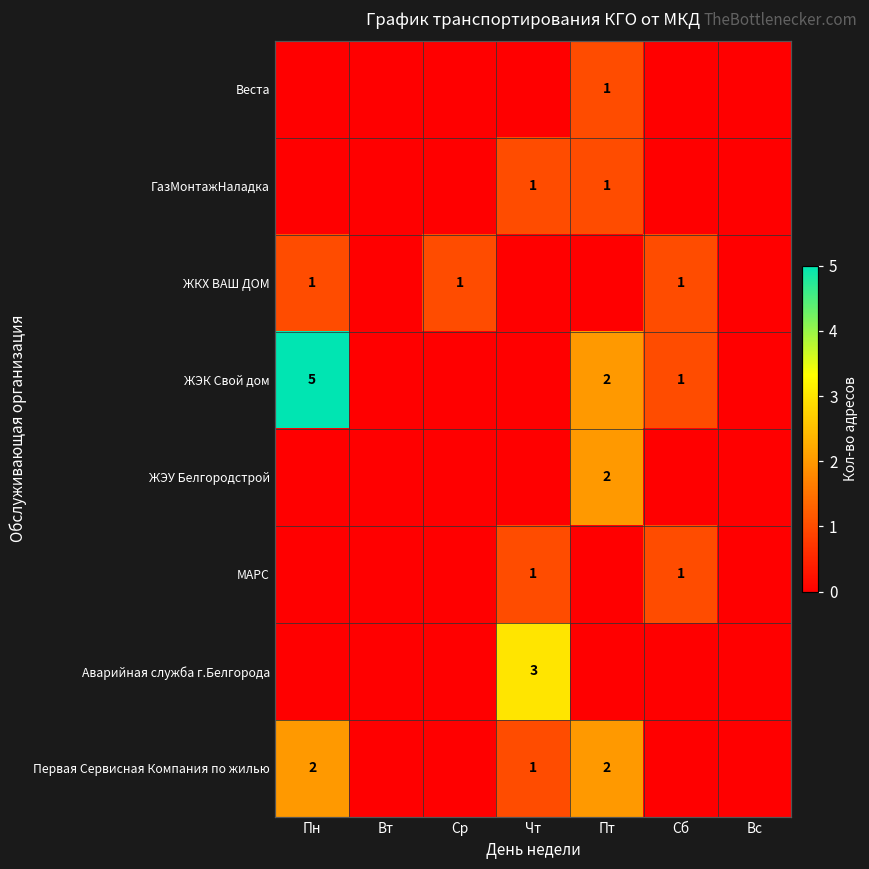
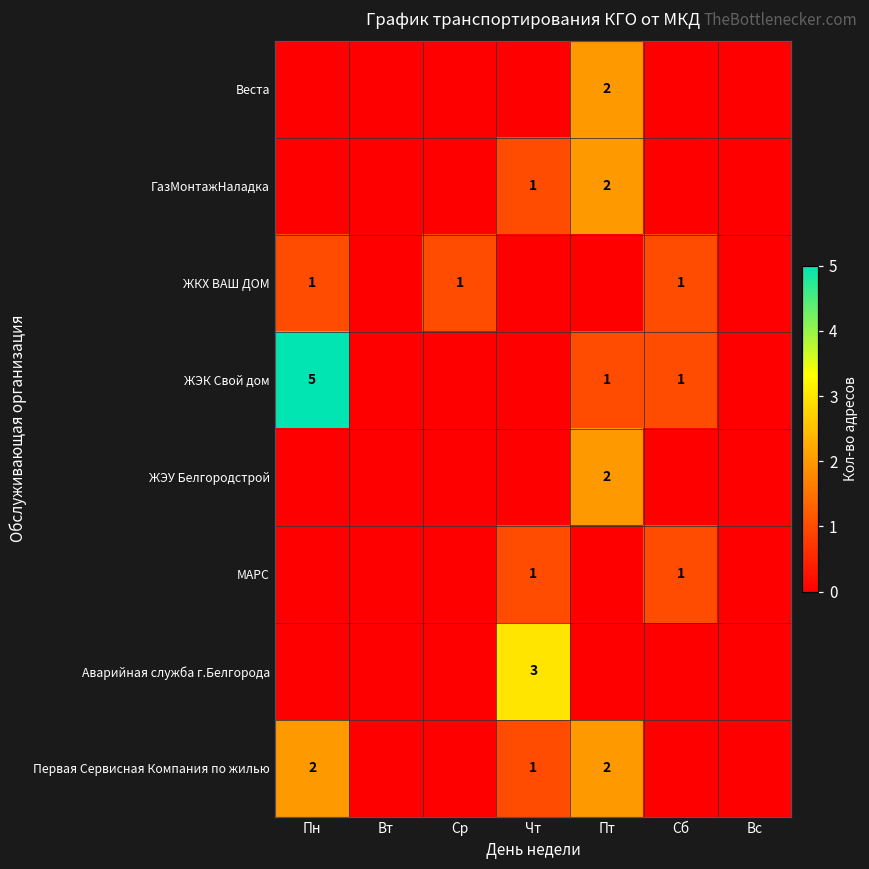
  {
    "Веста": {
-     "Пт": 1
+     "Пт": 2
    },
    "ГазМонтажНаладка": {
      "Чт": 1,
-     "Пт": 1
+     "Пт": 2
    },
    "ЖКХ ВАШ ДОМ": {
      "Пн": 1,
      "Ср": 1,
      "Сб": 1
    },
    "ЖЭК Свой дом": {
      "Пн": 5,
-     "Пт": 2,
+     "Пт": 1,
      "Сб": 1
    },
    "ЖЭУ Белгородстрой": {
      "Пт": 2
    },
    "МАРС": {
      "Чт": 1,
      "Сб": 1
    },
    "Аварийная служба г.Белгорода": {
      "Чт": 3
    },
    "Первая Сервисная Компания по жилью": {
      "Пн": 2,
      "Чт": 1,
      "Пт": 2
    }
  }
